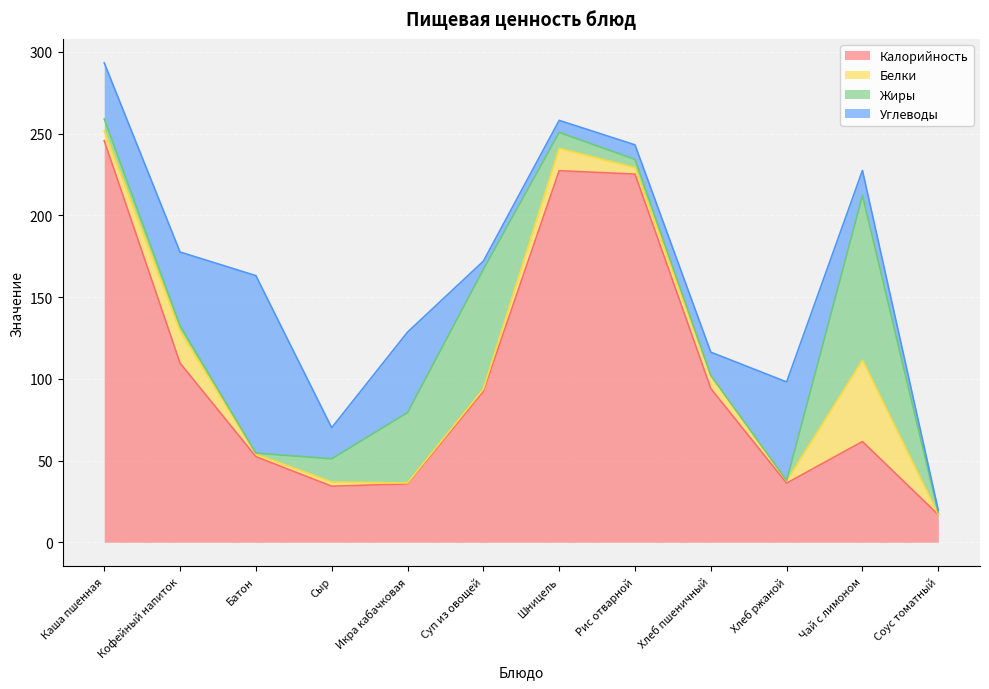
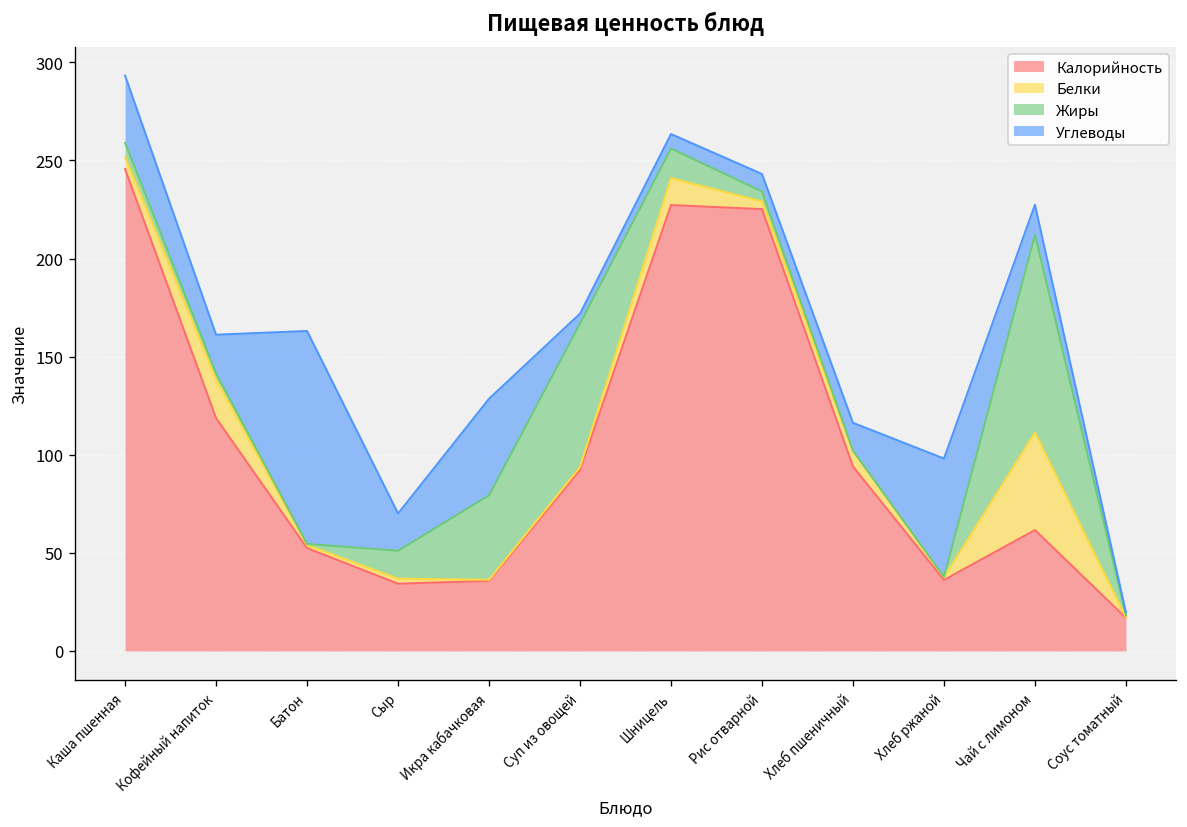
  {
    "Калорийность": {
      "Каша пшенная": 246,
-     "Кофейный напиток": 110,
+     "Кофейный напиток": 119,
      "Сыр": 34,
      "Суп из овощей": 92,
      "Шницель": 227,
      "Рис отварной": 225,
      "Хлеб пшеничный": 94,
      "Чай с лимоном": 62
    },
    "Белки": {
      "Каша пшенная": 6,
      "Кофейный напиток": 20,
      "Сыр": 3,
      "Суп из овощей": 2,
      "Шницель": 14,
      "Рис отварной": 4,
      "Чай с лимоном": 50
    },
    "Жиры": {
      "Каша пшенная": 7,
      "Кофейный напиток": 3,
      "Сыр": 14,
      "Икра кабачковая": 43,
      "Суп из овощей": 73,
-     "Шницель": 10,
+     "Шницель": 15,
      "Рис отварной": 5,
      "Чай с лимоном": 101
    },
    "Углеводы": {
      "Каша пшенная": 34,
-     "Кофейный напиток": 45,
+     "Кофейный напиток": 20,
      "Батон": 109,
      "Сыр": 19,
      "Икра кабачковая": 49,
      "Суп из овощей": 5,
      "Шницель": 7,
      "Рис отварной": 9,
      "Хлеб пшеничный": 14,
      "Хлеб ржаной": 60,
      "Чай с лимоном": 15,
      "Соус томатный": 2
    }
  }
